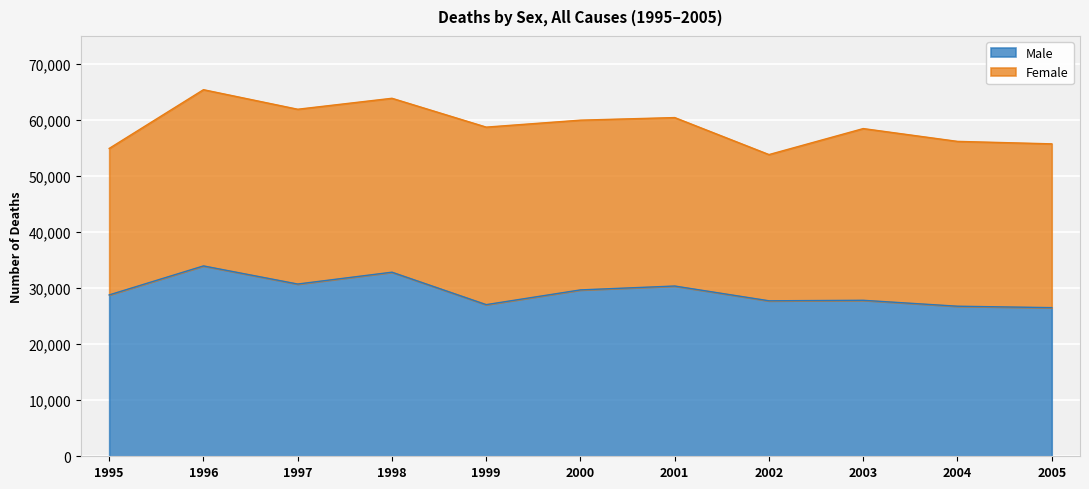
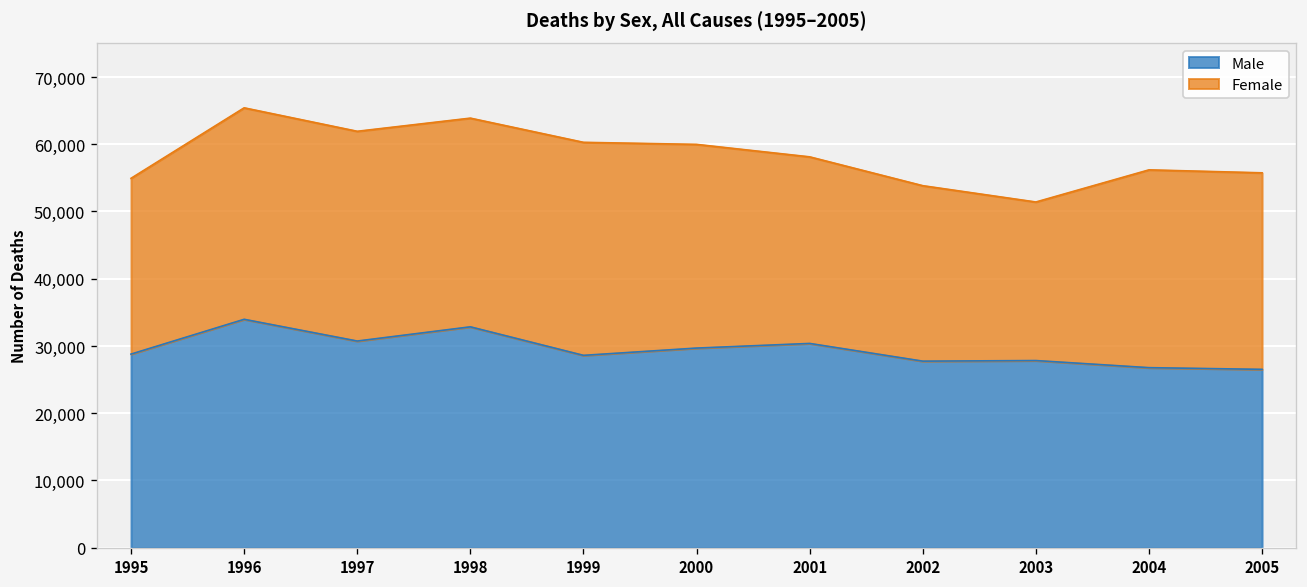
  {
    "Male": {
      "1995": "29,000",
      "1996": "34,000",
      "1997": "31,000",
      "1998": "33,000",
-     "1999": "27,000",
+     "1999": "29,000",
      "2000": "30,000",
      "2001": "30,000",
      "2002": "28,000",
      "2003": "28,000",
      "2004": "27,000",
      "2005": "27,000"
    },
    "Female": {
      "1995": "26,000",
      "1996": "31,000",
      "1997": "31,000",
      "1998": "31,000",
      "1999": "32,000",
      "2000": "30,000",
-     "2001": "30,000",
+     "2001": "28,000",
      "2002": "26,000",
-     "2003": "31,000",
+     "2003": "24,000",
      "2004": "29,000",
      "2005": "29,000"
    }
  }
